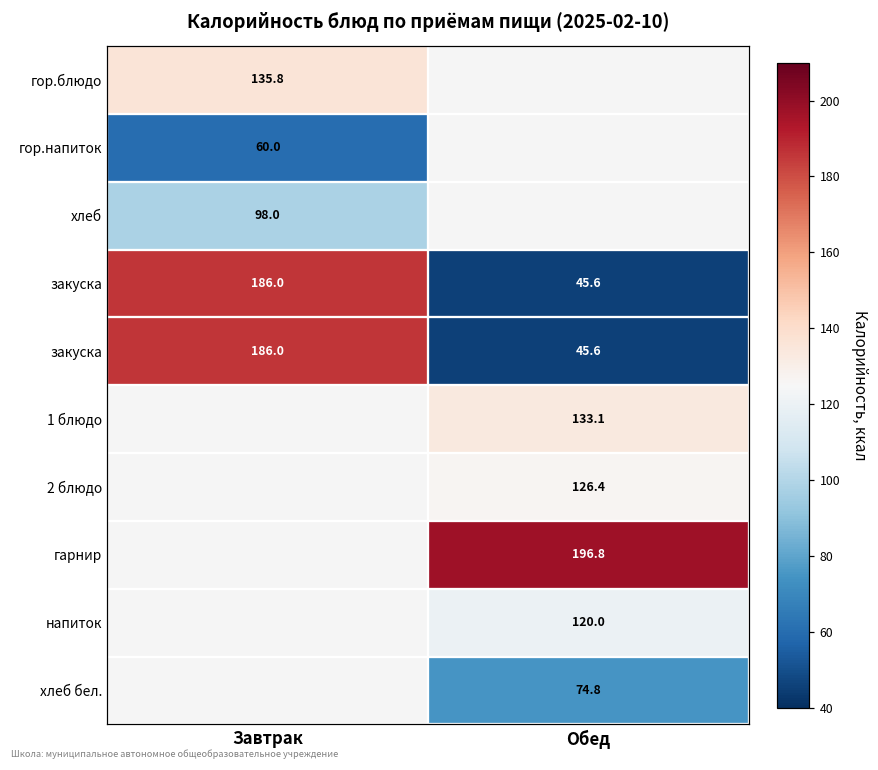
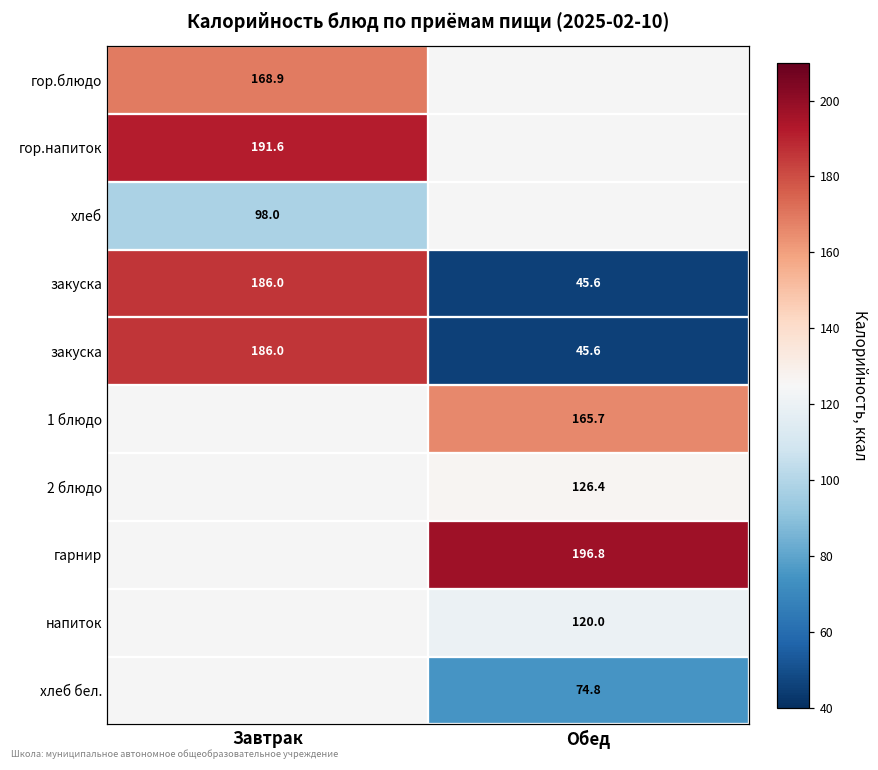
  {
    "гор.блюдо": {
-     "Завтрак": 135.8
+     "Завтрак": 168.9
    },
    "гор.напиток": {
-     "Завтрак": 60.0
+     "Завтрак": 191.6
    },
    "хлеб": {
      "Завтрак": 98.0
    },
    "1 блюдо": {
-     "Обед": 133.1
+     "Обед": 165.7
    },
    "2 блюдо": {
      "Обед": 126.4
    },
    "гарнир": {
      "Обед": 196.8
    },
    "напиток": {
      "Обед": 120.0
    },
    "хлеб бел.": {
      "Обед": 74.8
    }
  }
